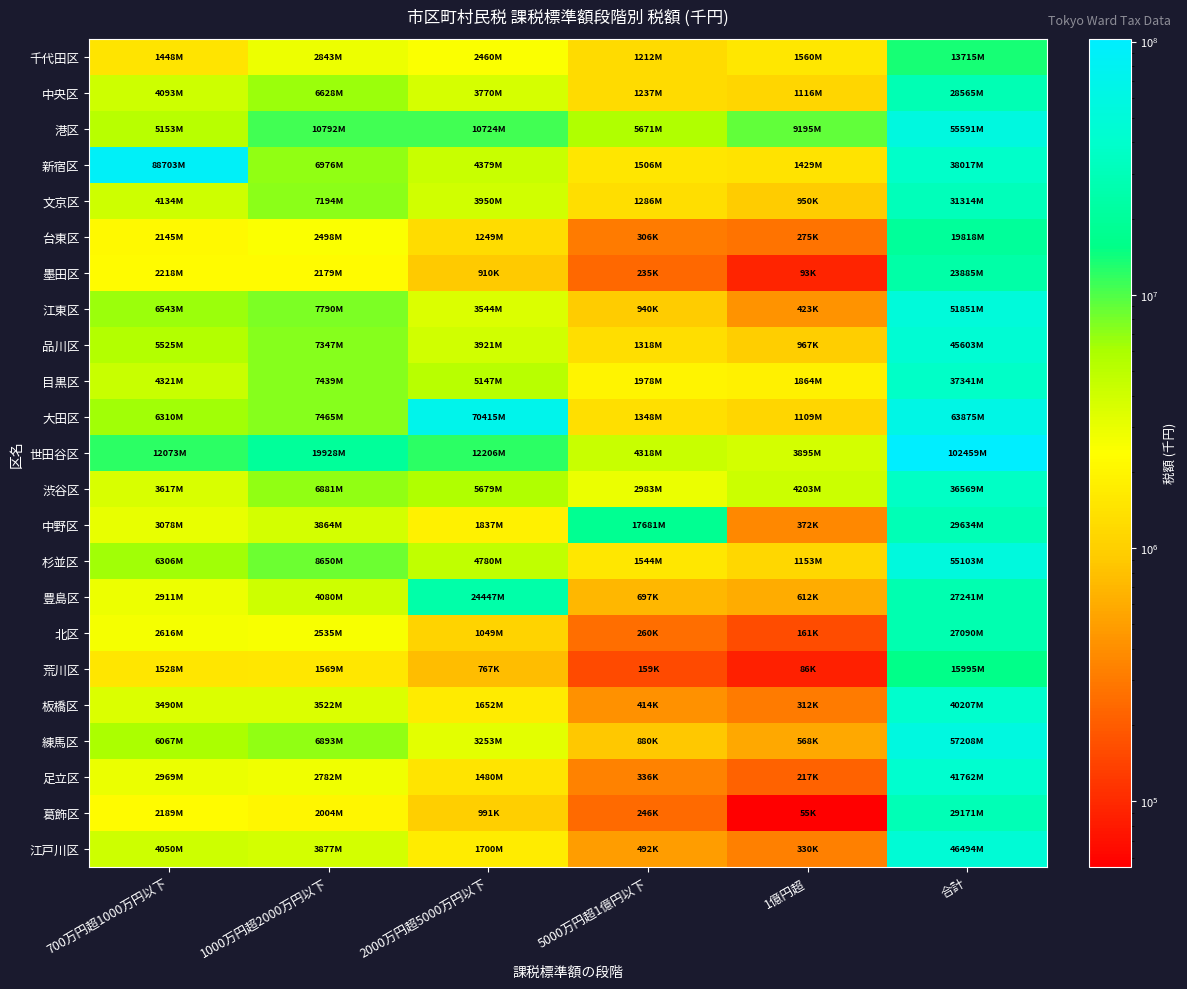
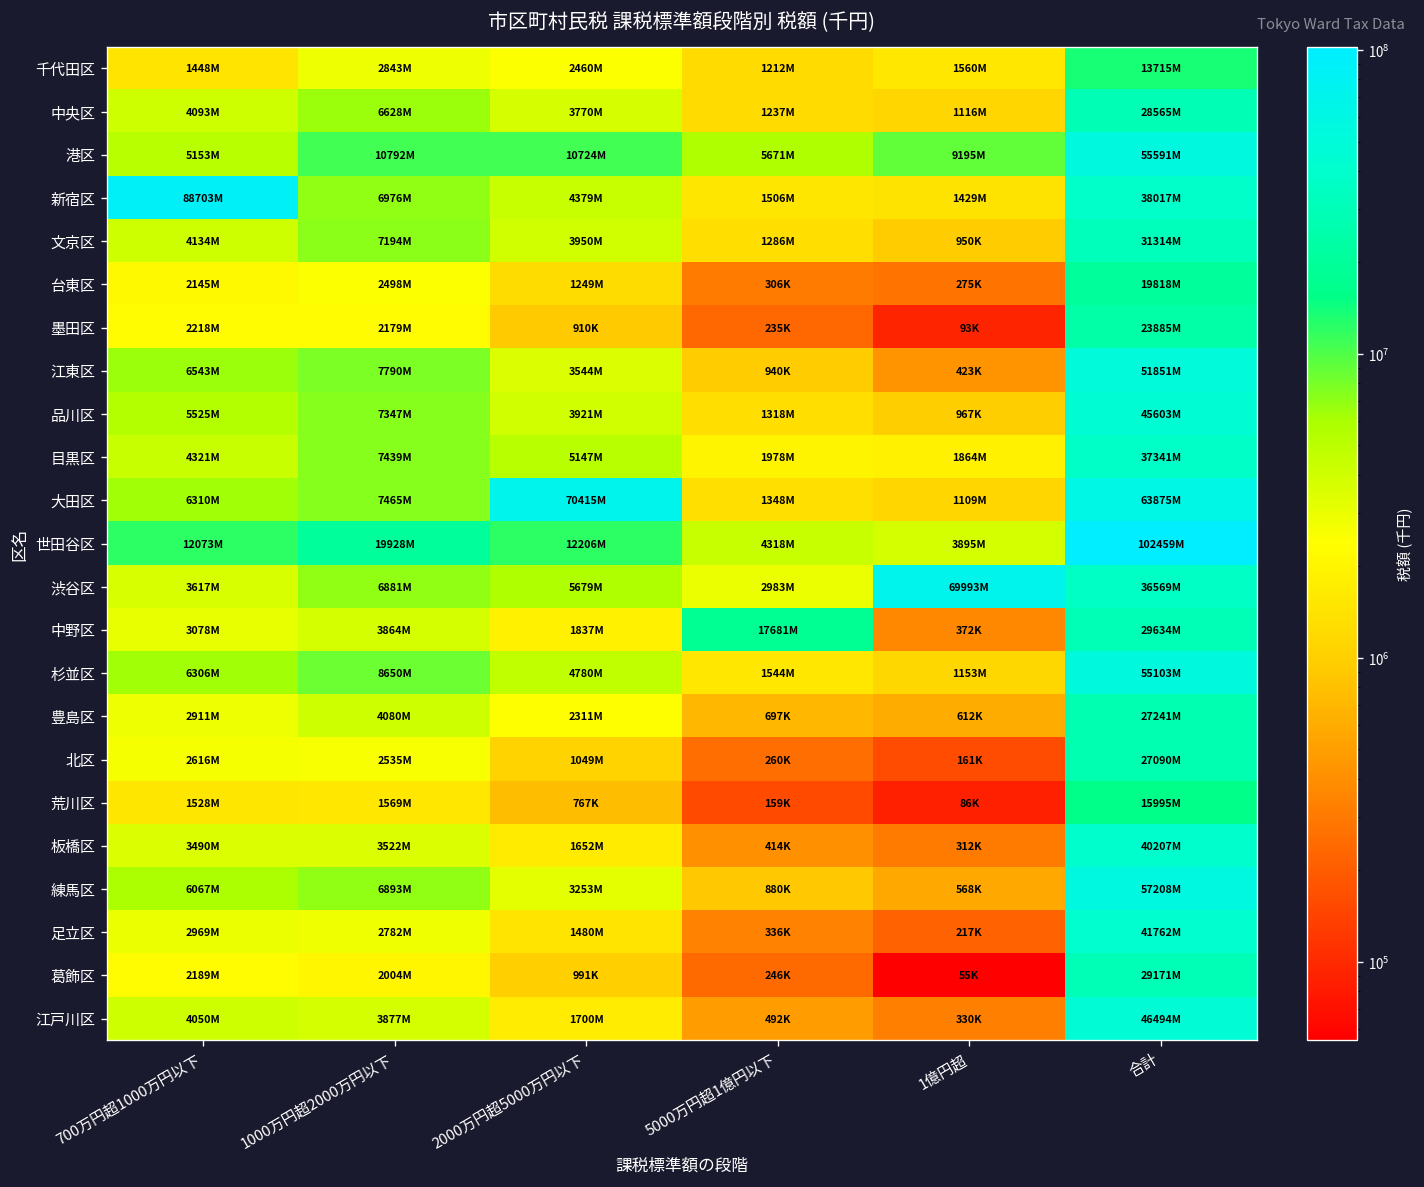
  {
    "千代田区": {
      "700万円超1000万円以下": "1448M",
      "1000万円超2000万円以下": "2843M",
      "2000万円超5000万円以下": "2460M",
      "5000万円超1億円以下": "1212M",
      "1億円超": "1560M",
      "合計": "13715M"
    },
    "中央区": {
      "700万円超1000万円以下": "4093M",
      "1000万円超2000万円以下": "6628M",
      "2000万円超5000万円以下": "3770M",
      "5000万円超1億円以下": "1237M",
      "1億円超": "1116M",
      "合計": "28565M"
    },
    "港区": {
      "700万円超1000万円以下": "5153M",
      "1000万円超2000万円以下": "10792M",
      "2000万円超5000万円以下": "10724M",
      "5000万円超1億円以下": "5671M",
      "1億円超": "9195M",
      "合計": "55591M"
    },
    "新宿区": {
      "700万円超1000万円以下": "88703M",
      "1000万円超2000万円以下": "6976M",
      "2000万円超5000万円以下": "4379M",
      "5000万円超1億円以下": "1506M",
      "1億円超": "1429M",
      "合計": "38017M"
    },
    "文京区": {
      "700万円超1000万円以下": "4134M",
      "1000万円超2000万円以下": "7194M",
      "2000万円超5000万円以下": "3950M",
      "5000万円超1億円以下": "1286M",
      "1億円超": "950K",
      "合計": "31314M"
    },
    "台東区": {
      "700万円超1000万円以下": "2145M",
      "1000万円超2000万円以下": "2498M",
      "2000万円超5000万円以下": "1249M",
      "5000万円超1億円以下": "306K",
      "1億円超": "275K",
      "合計": "19818M"
    },
    "墨田区": {
      "700万円超1000万円以下": "2218M",
      "1000万円超2000万円以下": "2179M",
      "2000万円超5000万円以下": "910K",
      "5000万円超1億円以下": "235K",
      "1億円超": "93K",
      "合計": "23885M"
    },
    "江東区": {
      "700万円超1000万円以下": "6543M",
      "1000万円超2000万円以下": "7790M",
      "2000万円超5000万円以下": "3544M",
      "5000万円超1億円以下": "940K",
      "1億円超": "423K",
      "合計": "51851M"
    },
    "品川区": {
      "700万円超1000万円以下": "5525M",
      "1000万円超2000万円以下": "7347M",
      "2000万円超5000万円以下": "3921M",
      "5000万円超1億円以下": "1318M",
      "1億円超": "967K",
      "合計": "45603M"
    },
    "目黒区": {
      "700万円超1000万円以下": "4321M",
      "1000万円超2000万円以下": "7439M",
      "2000万円超5000万円以下": "5147M",
      "5000万円超1億円以下": "1978M",
      "1億円超": "1864M",
      "合計": "37341M"
    },
    "大田区": {
      "700万円超1000万円以下": "6310M",
      "1000万円超2000万円以下": "7465M",
      "2000万円超5000万円以下": "70415M",
      "5000万円超1億円以下": "1348M",
      "1億円超": "1109M",
      "合計": "63875M"
    },
    "世田谷区": {
      "700万円超1000万円以下": "12073M",
      "1000万円超2000万円以下": "19928M",
      "2000万円超5000万円以下": "12206M",
      "5000万円超1億円以下": "4318M",
      "1億円超": "3895M",
      "合計": "102459M"
    },
    "渋谷区": {
      "700万円超1000万円以下": "3617M",
      "1000万円超2000万円以下": "6881M",
      "2000万円超5000万円以下": "5679M",
      "5000万円超1億円以下": "2983M",
-     "1億円超": "4203M",
+     "1億円超": "69993M",
      "合計": "36569M"
    },
    "中野区": {
      "700万円超1000万円以下": "3078M",
      "1000万円超2000万円以下": "3864M",
      "2000万円超5000万円以下": "1837M",
      "5000万円超1億円以下": "17681M",
      "1億円超": "372K",
      "合計": "29634M"
    },
    "杉並区": {
      "700万円超1000万円以下": "6306M",
      "1000万円超2000万円以下": "8650M",
      "2000万円超5000万円以下": "4780M",
      "5000万円超1億円以下": "1544M",
      "1億円超": "1153M",
      "合計": "55103M"
    },
    "豊島区": {
      "700万円超1000万円以下": "2911M",
      "1000万円超2000万円以下": "4080M",
-     "2000万円超5000万円以下": "24447M",
+     "2000万円超5000万円以下": "2311M",
      "5000万円超1億円以下": "697K",
      "1億円超": "612K",
      "合計": "27241M"
    },
    "北区": {
      "700万円超1000万円以下": "2616M",
      "1000万円超2000万円以下": "2535M",
      "2000万円超5000万円以下": "1049M",
      "5000万円超1億円以下": "260K",
      "1億円超": "161K",
      "合計": "27090M"
    },
    "荒川区": {
      "700万円超1000万円以下": "1528M",
      "1000万円超2000万円以下": "1569M",
      "2000万円超5000万円以下": "767K",
      "5000万円超1億円以下": "159K",
      "1億円超": "86K",
      "合計": "15995M"
    },
    "板橋区": {
      "700万円超1000万円以下": "3490M",
      "1000万円超2000万円以下": "3522M",
      "2000万円超5000万円以下": "1652M",
      "5000万円超1億円以下": "414K",
      "1億円超": "312K",
      "合計": "40207M"
    },
    "練馬区": {
      "700万円超1000万円以下": "6067M",
      "1000万円超2000万円以下": "6893M",
      "2000万円超5000万円以下": "3253M",
      "5000万円超1億円以下": "880K",
      "1億円超": "568K",
      "合計": "57208M"
    },
    "足立区": {
      "700万円超1000万円以下": "2969M",
      "1000万円超2000万円以下": "2782M",
      "2000万円超5000万円以下": "1480M",
      "5000万円超1億円以下": "336K",
      "1億円超": "217K",
      "合計": "41762M"
    },
    "葛飾区": {
      "700万円超1000万円以下": "2189M",
      "1000万円超2000万円以下": "2004M",
      "2000万円超5000万円以下": "991K",
      "5000万円超1億円以下": "246K",
      "1億円超": "55K",
      "合計": "29171M"
    },
    "江戸川区": {
      "700万円超1000万円以下": "4050M",
      "1000万円超2000万円以下": "3877M",
      "2000万円超5000万円以下": "1700M",
      "5000万円超1億円以下": "492K",
      "1億円超": "330K",
      "合計": "46494M"
    }
  }
